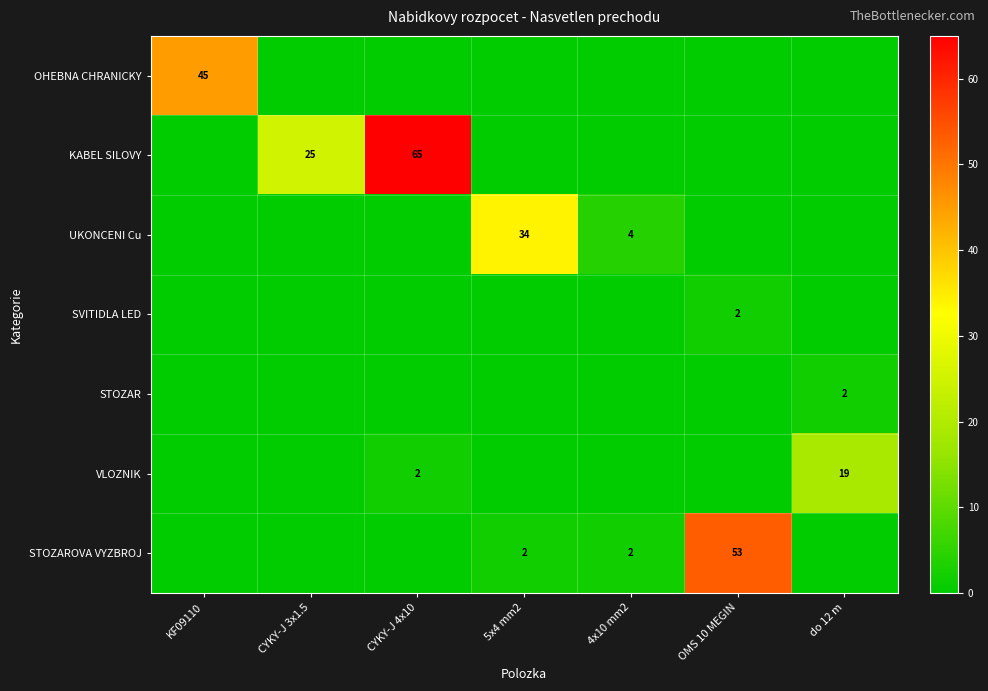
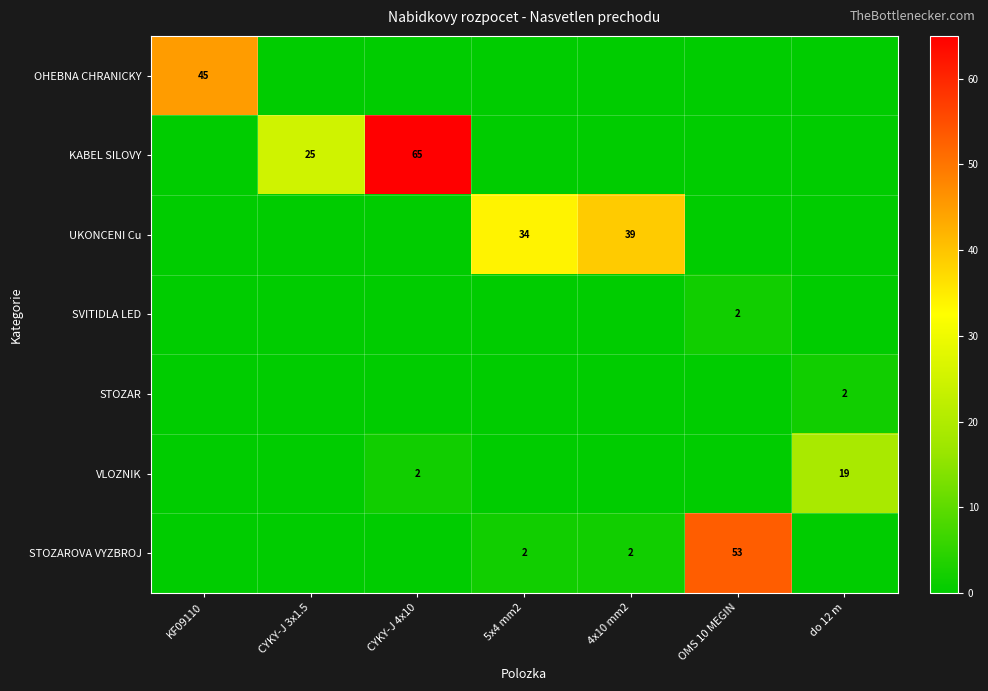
  {
    "OHEBNA CHRANICKY": {
      "KF09110": 45
    },
    "KABEL SILOVY": {
      "CYKY-J 3x1.5": 25,
      "CYKY-J 4x10": 65
    },
    "UKONCENI Cu": {
      "5x4 mm2": 34,
-     "4x10 mm2": 4
+     "4x10 mm2": 39
    },
    "SVITIDLA LED": {
      "OMS 10 MEGIN": 2
    },
    "STOZAR": {
      "do 12 m": 2
    },
    "VLOZNIK": {
      "CYKY-J 4x10": 2,
      "do 12 m": 19
    },
    "STOZAROVA VYZBROJ": {
      "5x4 mm2": 2,
      "4x10 mm2": 2,
      "OMS 10 MEGIN": 53
    }
  }
